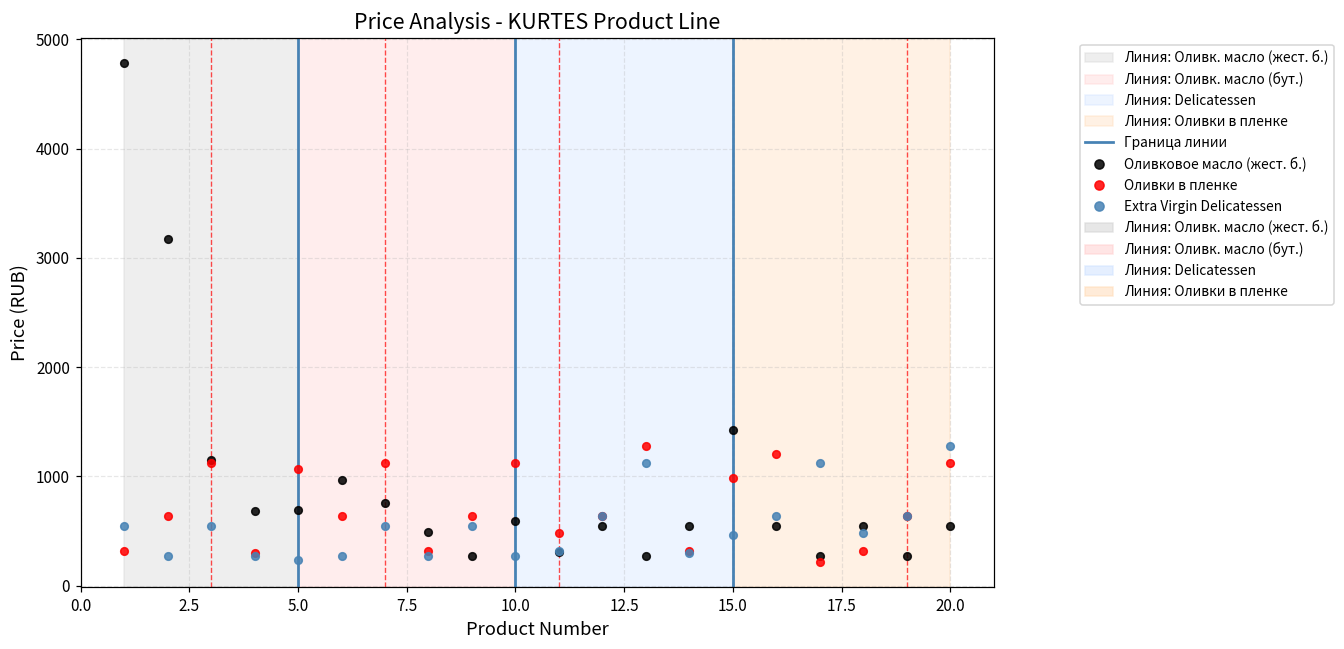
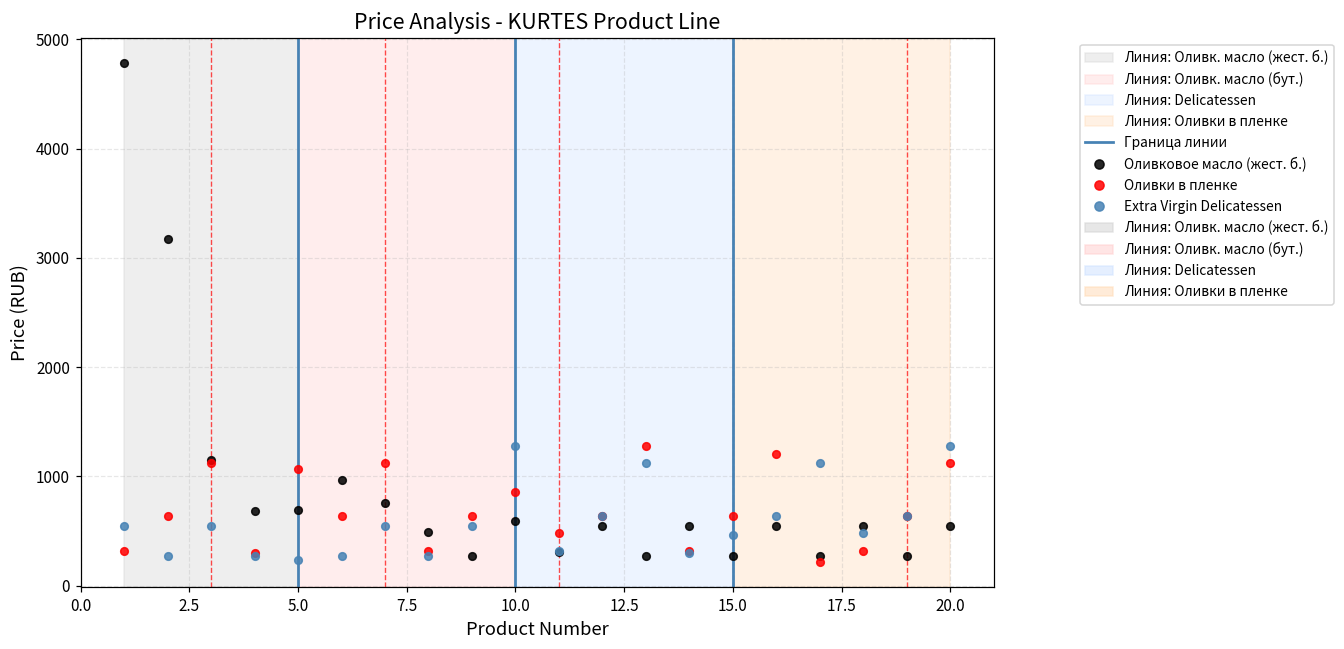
  {
    "Оливковое масло (жест. б.)": {
      "5.0": 700,
      "10.0": 600,
-     "15.0": 1400,
+     "15.0": 300,
      "20.0": 500
    },
    "Оливки в пленке": {
      "5.0": 1100,
-     "10.0": 1100,
-     "15.0": 1000,
+     "10.0": 900,
+     "15.0": 600,
      "20.0": 1100
    },
    "Extra Virgin Delicatessen": {
      "5.0": 200,
-     "10.0": 300,
+     "10.0": 1300,
      "15.0": 500,
      "20.0": 1300
    }
  }
